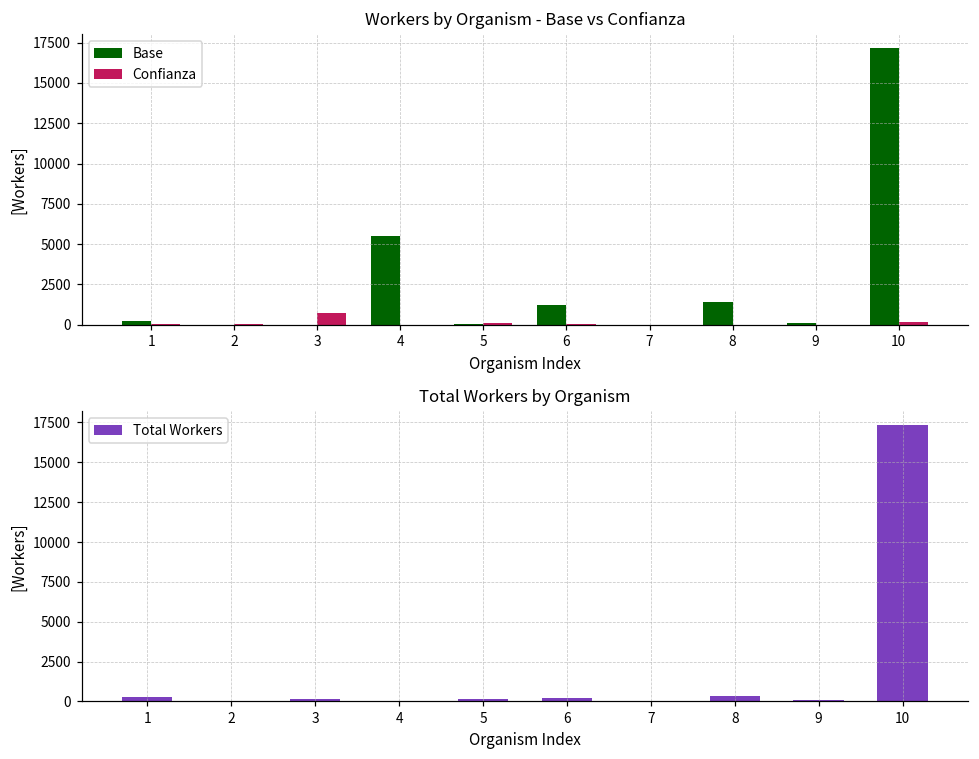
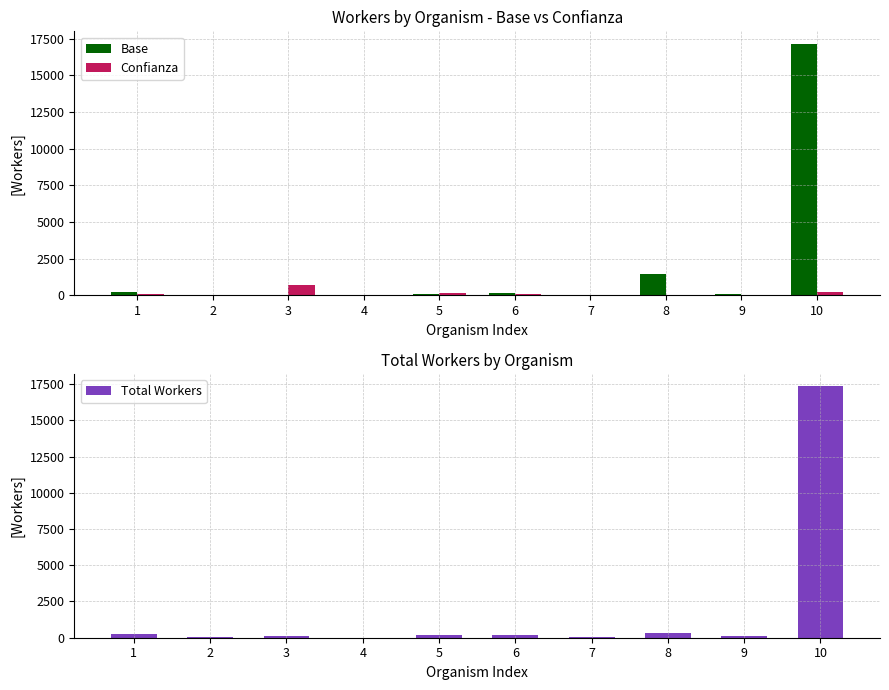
  {
    "Workers by Organism - Base vs Confianza": {
      "Base": {
        "1": 200,
        "2": 0,
        "3": 0,
-       "4": 5500,
-       "6": 1200,
+       "4": 0,
+       "6": 100,
        "8": 1400,
        "10": 17100
      },
      "Confianza": {
        "3": 700,
        "10": 200
      }
    },
    "Total Workers by Organism": {
      "1": 300,
      "5": 200,
      "6": 200,
      "8": 300,
      "10": 17300
    }
  }
